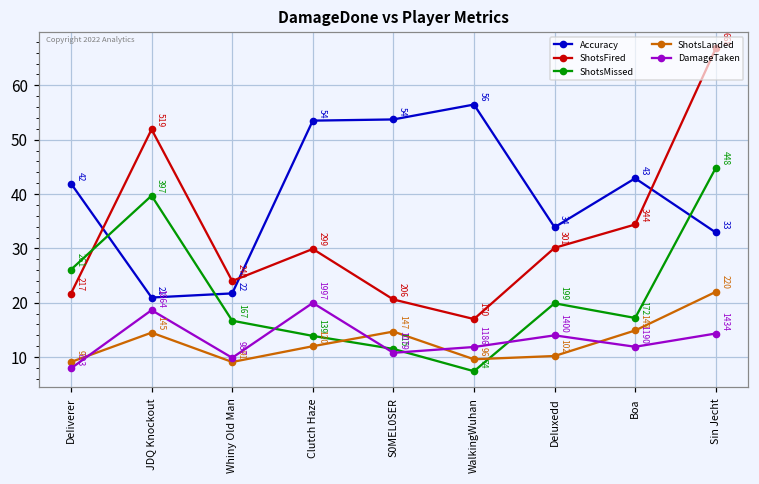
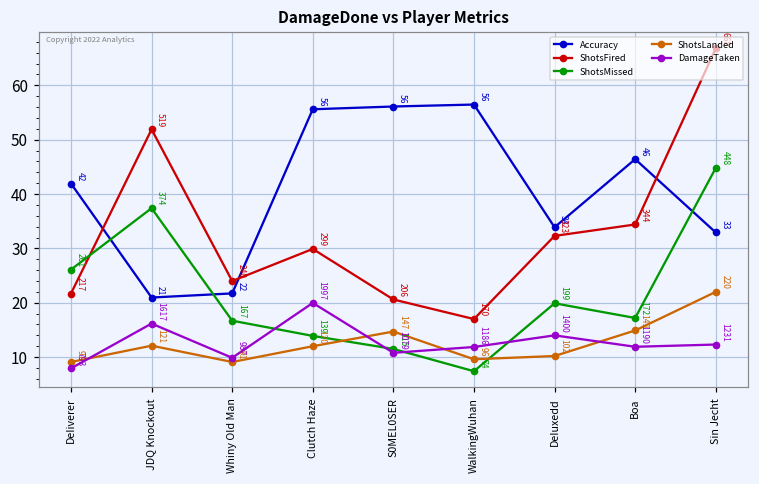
  {
    "Accuracy": {
      "DeIiverer": 42,
      "Whiny Old Man": 22,
-     "Clutch Haze": 54,
-     "S0MEL0SER": 54,
+     "Clutch Haze": 56,
+     "S0MEL0SER": 56,
      "WalkingWuhan": 56,
      "DeIuxedd": 34,
-     "Boa": 43,
+     "Boa": 46,
      "Sin Jecht": 33
    },
    "ShotsFired": {
-     "DeIuxedd": 301
+     "DeIuxedd": 323
    },
    "ShotsMissed": {
-     "JDQ Knockout": 397
+     "JDQ Knockout": 374
    },
    "ShotsLanded": {
-     "JDQ Knockout": 145
+     "JDQ Knockout": 121
    },
    "DamageTaken": {
-     "JDQ Knockout": 1864,
-     "Sin Jecht": 1434
+     "JDQ Knockout": 1617,
+     "Sin Jecht": 1231
    }
  }
